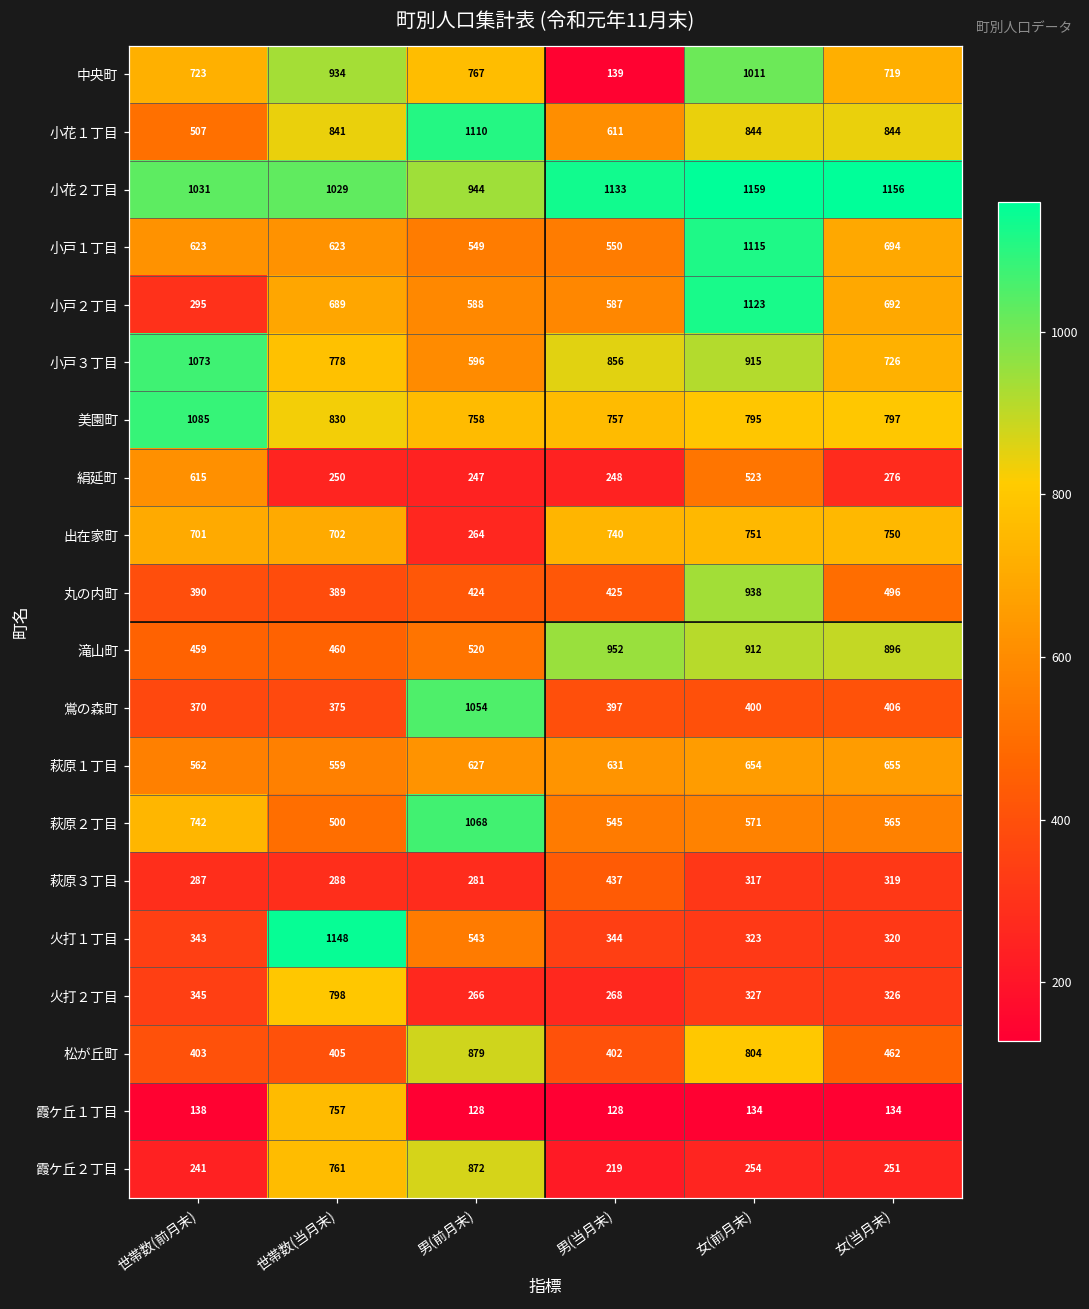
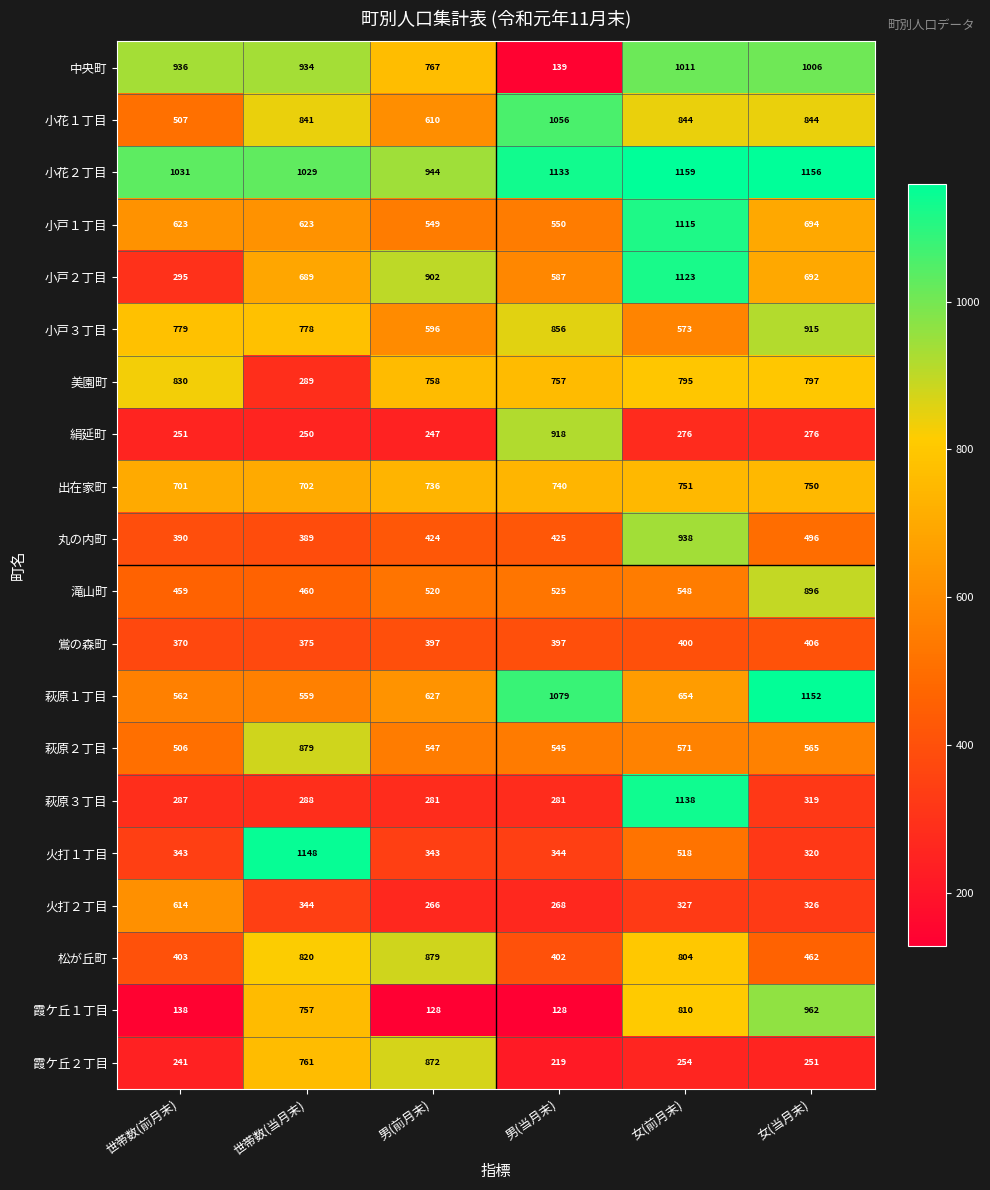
  {
    "中央町": {
-     "世帯数(前月末)": 723,
+     "世帯数(前月末)": 936,
      "世帯数(当月末)": 934,
      "男(前月末)": 767,
      "男(当月末)": 139,
      "女(前月末)": 1011,
-     "女(当月末)": 719
+     "女(当月末)": 1006
    },
    "小花１丁目": {
      "世帯数(前月末)": 507,
      "世帯数(当月末)": 841,
-     "男(前月末)": 1110,
-     "男(当月末)": 611,
+     "男(前月末)": 610,
+     "男(当月末)": 1056,
      "女(前月末)": 844,
      "女(当月末)": 844
    },
    "小花２丁目": {
      "世帯数(前月末)": 1031,
      "世帯数(当月末)": 1029,
      "男(前月末)": 944,
      "男(当月末)": 1133,
      "女(前月末)": 1159,
      "女(当月末)": 1156
    },
    "小戸１丁目": {
      "世帯数(前月末)": 623,
      "世帯数(当月末)": 623,
      "男(前月末)": 549,
      "男(当月末)": 550,
      "女(前月末)": 1115,
      "女(当月末)": 694
    },
    "小戸２丁目": {
      "世帯数(前月末)": 295,
      "世帯数(当月末)": 689,
-     "男(前月末)": 588,
+     "男(前月末)": 902,
      "男(当月末)": 587,
      "女(前月末)": 1123,
      "女(当月末)": 692
    },
    "小戸３丁目": {
-     "世帯数(前月末)": 1073,
+     "世帯数(前月末)": 779,
      "世帯数(当月末)": 778,
      "男(前月末)": 596,
      "男(当月末)": 856,
-     "女(前月末)": 915,
-     "女(当月末)": 726
+     "女(前月末)": 573,
+     "女(当月末)": 915
    },
    "美園町": {
-     "世帯数(前月末)": 1085,
-     "世帯数(当月末)": 830,
+     "世帯数(前月末)": 830,
+     "世帯数(当月末)": 289,
      "男(前月末)": 758,
      "男(当月末)": 757,
      "女(前月末)": 795,
      "女(当月末)": 797
    },
    "絹延町": {
-     "世帯数(前月末)": 615,
+     "世帯数(前月末)": 251,
      "世帯数(当月末)": 250,
      "男(前月末)": 247,
-     "男(当月末)": 248,
-     "女(前月末)": 523,
+     "男(当月末)": 918,
+     "女(前月末)": 276,
      "女(当月末)": 276
    },
    "出在家町": {
      "世帯数(前月末)": 701,
      "世帯数(当月末)": 702,
-     "男(前月末)": 264,
+     "男(前月末)": 736,
      "男(当月末)": 740,
      "女(前月末)": 751,
      "女(当月末)": 750
    },
    "丸の内町": {
      "世帯数(前月末)": 390,
      "世帯数(当月末)": 389,
      "男(前月末)": 424,
      "男(当月末)": 425,
      "女(前月末)": 938,
      "女(当月末)": 496
    },
    "滝山町": {
      "世帯数(前月末)": 459,
      "世帯数(当月末)": 460,
      "男(前月末)": 520,
-     "男(当月末)": 952,
-     "女(前月末)": 912,
+     "男(当月末)": 525,
+     "女(前月末)": 548,
      "女(当月末)": 896
    },
    "鴬の森町": {
      "世帯数(前月末)": 370,
      "世帯数(当月末)": 375,
-     "男(前月末)": 1054,
+     "男(前月末)": 397,
      "男(当月末)": 397,
      "女(前月末)": 400,
      "女(当月末)": 406
    },
    "萩原１丁目": {
      "世帯数(前月末)": 562,
      "世帯数(当月末)": 559,
      "男(前月末)": 627,
-     "男(当月末)": 631,
+     "男(当月末)": 1079,
      "女(前月末)": 654,
-     "女(当月末)": 655
+     "女(当月末)": 1152
    },
    "萩原２丁目": {
-     "世帯数(前月末)": 742,
-     "世帯数(当月末)": 500,
-     "男(前月末)": 1068,
+     "世帯数(前月末)": 506,
+     "世帯数(当月末)": 879,
+     "男(前月末)": 547,
      "男(当月末)": 545,
      "女(前月末)": 571,
      "女(当月末)": 565
    },
    "萩原３丁目": {
      "世帯数(前月末)": 287,
      "世帯数(当月末)": 288,
      "男(前月末)": 281,
-     "男(当月末)": 437,
-     "女(前月末)": 317,
+     "男(当月末)": 281,
+     "女(前月末)": 1138,
      "女(当月末)": 319
    },
    "火打１丁目": {
      "世帯数(前月末)": 343,
      "世帯数(当月末)": 1148,
-     "男(前月末)": 543,
+     "男(前月末)": 343,
      "男(当月末)": 344,
-     "女(前月末)": 323,
+     "女(前月末)": 518,
      "女(当月末)": 320
    },
    "火打２丁目": {
-     "世帯数(前月末)": 345,
-     "世帯数(当月末)": 798,
+     "世帯数(前月末)": 614,
+     "世帯数(当月末)": 344,
      "男(前月末)": 266,
      "男(当月末)": 268,
      "女(前月末)": 327,
      "女(当月末)": 326
    },
    "松が丘町": {
      "世帯数(前月末)": 403,
-     "世帯数(当月末)": 405,
+     "世帯数(当月末)": 820,
      "男(前月末)": 879,
      "男(当月末)": 402,
      "女(前月末)": 804,
      "女(当月末)": 462
    },
    "霞ケ丘１丁目": {
      "世帯数(前月末)": 138,
      "世帯数(当月末)": 757,
      "男(前月末)": 128,
      "男(当月末)": 128,
-     "女(前月末)": 134,
-     "女(当月末)": 134
+     "女(前月末)": 810,
+     "女(当月末)": 962
    },
    "霞ケ丘２丁目": {
      "世帯数(前月末)": 241,
      "世帯数(当月末)": 761,
      "男(前月末)": 872,
      "男(当月末)": 219,
      "女(前月末)": 254,
      "女(当月末)": 251
    }
  }
